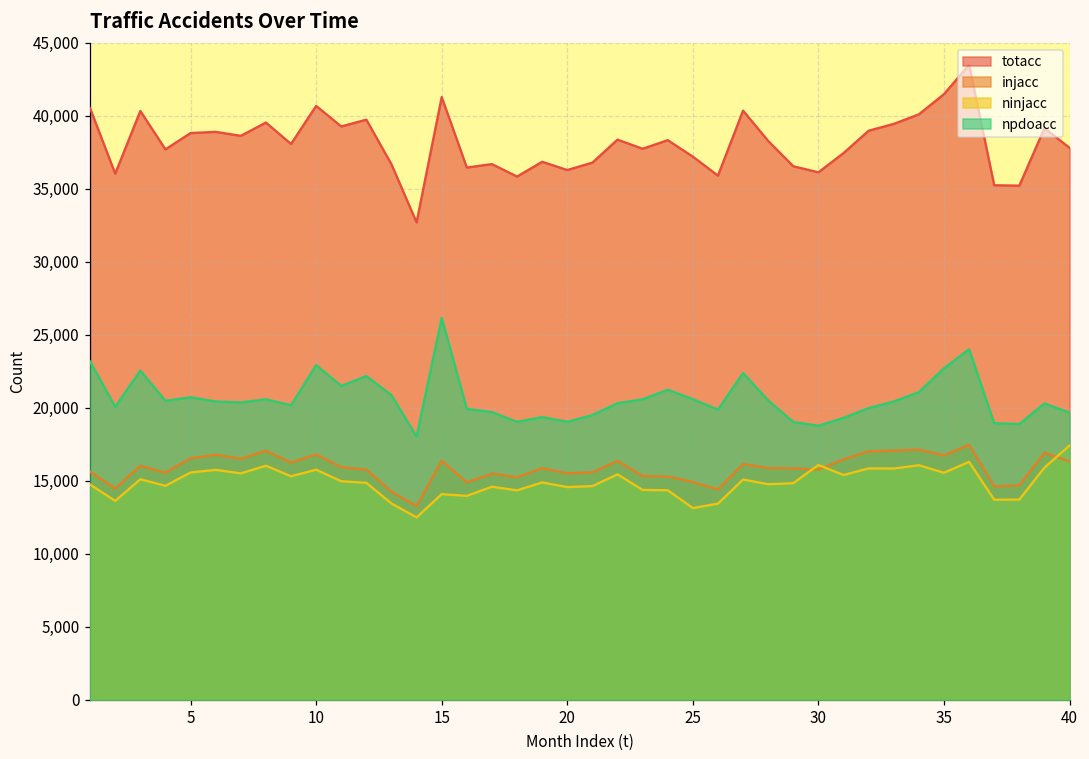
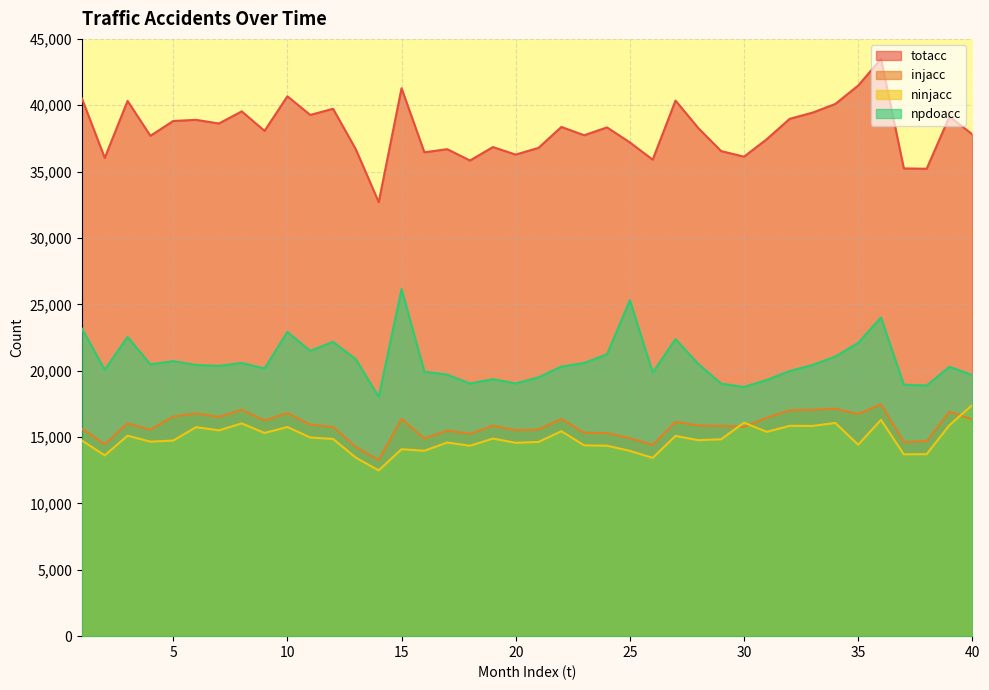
  {
    "ninjacc": {
-     "5": "15,600",
+     "5": "14,700",
      "10": "15,800",
      "15": "14,100",
      "20": "14,600",
-     "25": "13,100",
+     "25": "14,000",
      "30": "16,100",
-     "35": "15,500",
+     "35": "14,400",
      "40": "17,400"
    },
    "npdoacc": {
      "5": "20,700",
      "10": "22,900",
      "15": "26,200",
      "20": "19,000",
-     "25": "20,600",
+     "25": "25,300",
      "30": "18,800",
-     "35": "22,700",
+     "35": "22,100",
      "40": "19,700"
    }
  }
